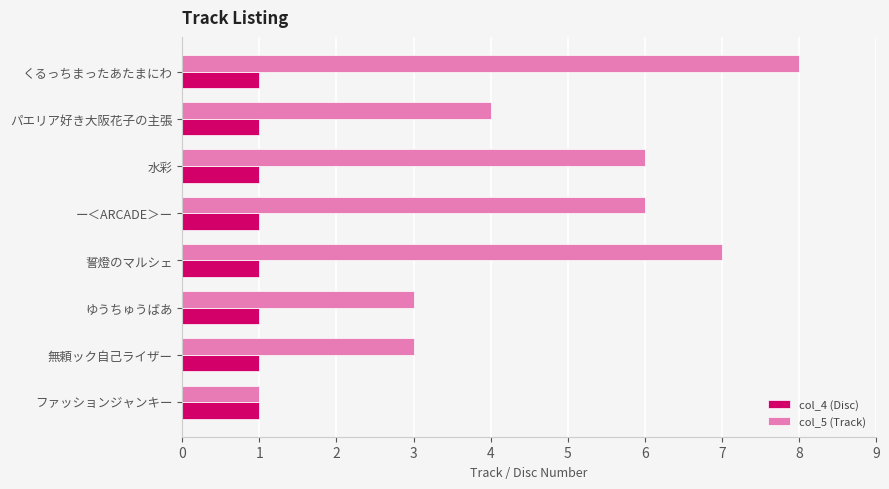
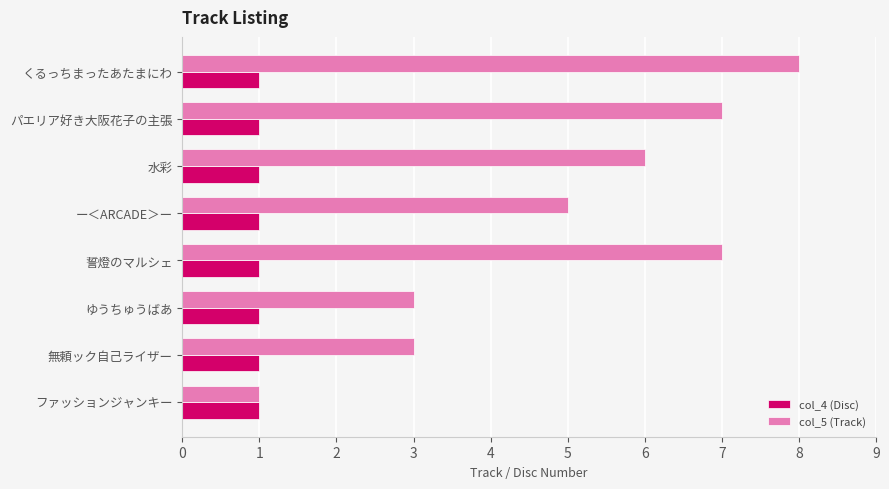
  {
    "col_4 (Disc)": {
      "くるっちまったあたまにわ": 1,
      "パエリア好き大阪花子の主張": 1,
      "水彩": 1,
      "ー＜ARCADE＞ー": 1,
      "誓燈のマルシェ": 1,
      "ゆうちゅうばあ": 1,
      "無頼ック自己ライザー": 1,
      "ファッションジャンキー": 1
    },
    "col_5 (Track)": {
      "くるっちまったあたまにわ": 8,
-     "パエリア好き大阪花子の主張": 4,
+     "パエリア好き大阪花子の主張": 7,
      "水彩": 6,
-     "ー＜ARCADE＞ー": 6,
+     "ー＜ARCADE＞ー": 5,
      "誓燈のマルシェ": 7,
      "ゆうちゅうばあ": 3,
      "無頼ック自己ライザー": 3,
      "ファッションジャンキー": 1
    }
  }
